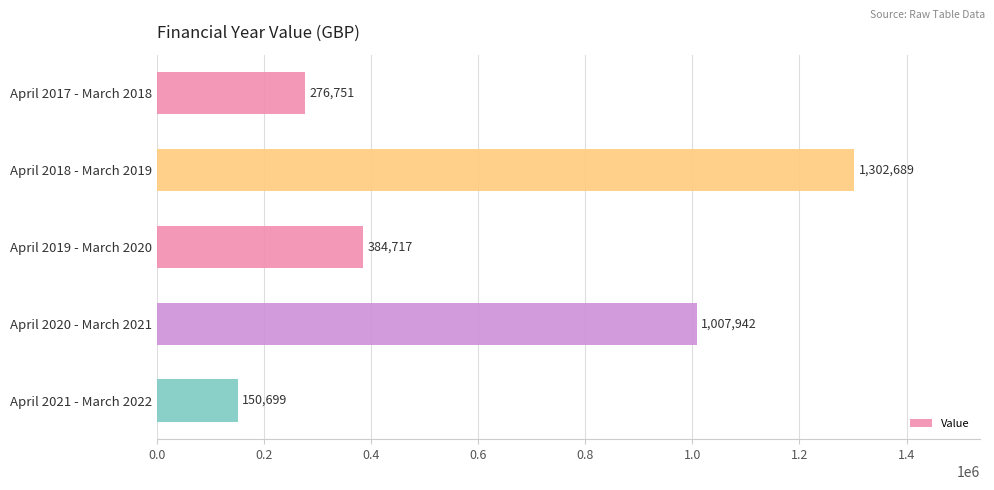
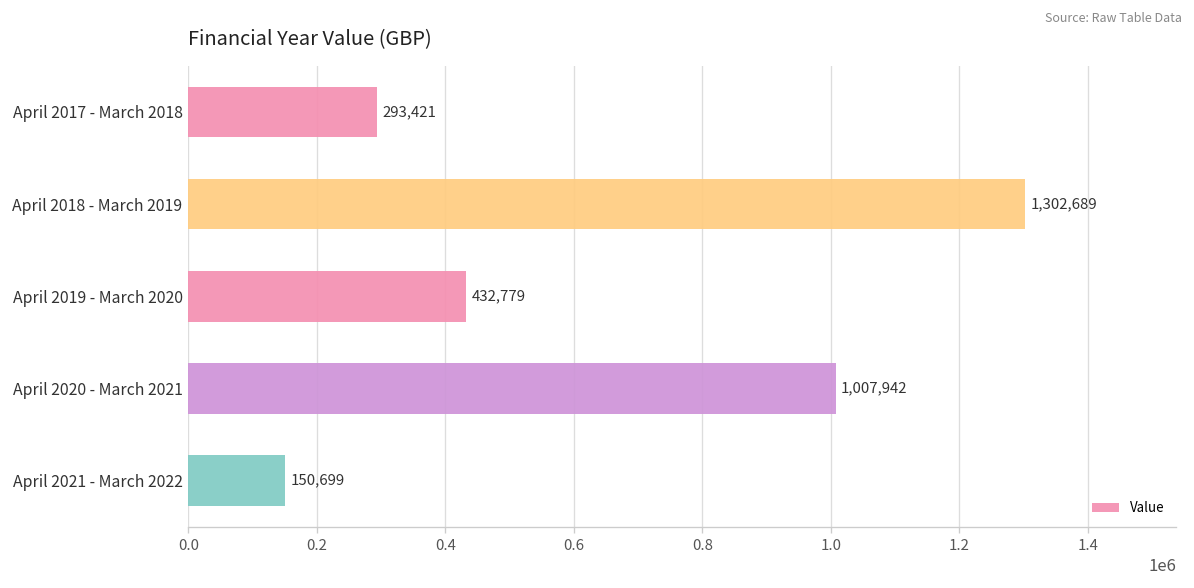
  {
-   "April 2017 - March 2018": "276,751",
+   "April 2017 - March 2018": "293,421",
    "April 2018 - March 2019": "1,302,689",
-   "April 2019 - March 2020": "384,717",
+   "April 2019 - March 2020": "432,779",
    "April 2020 - March 2021": "1,007,942",
    "April 2021 - March 2022": "150,699"
  }
